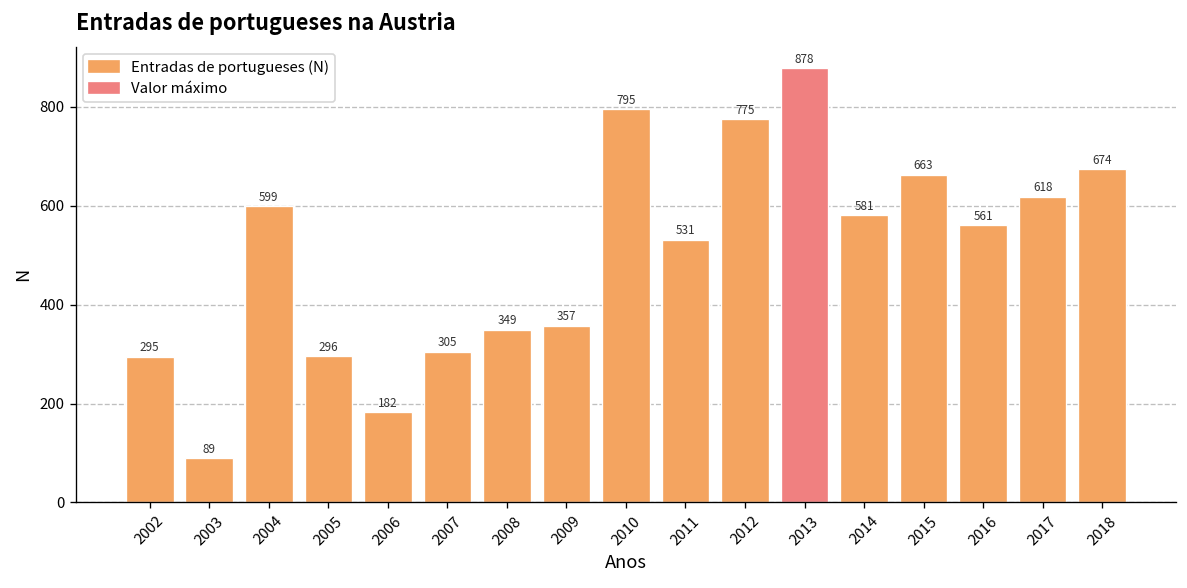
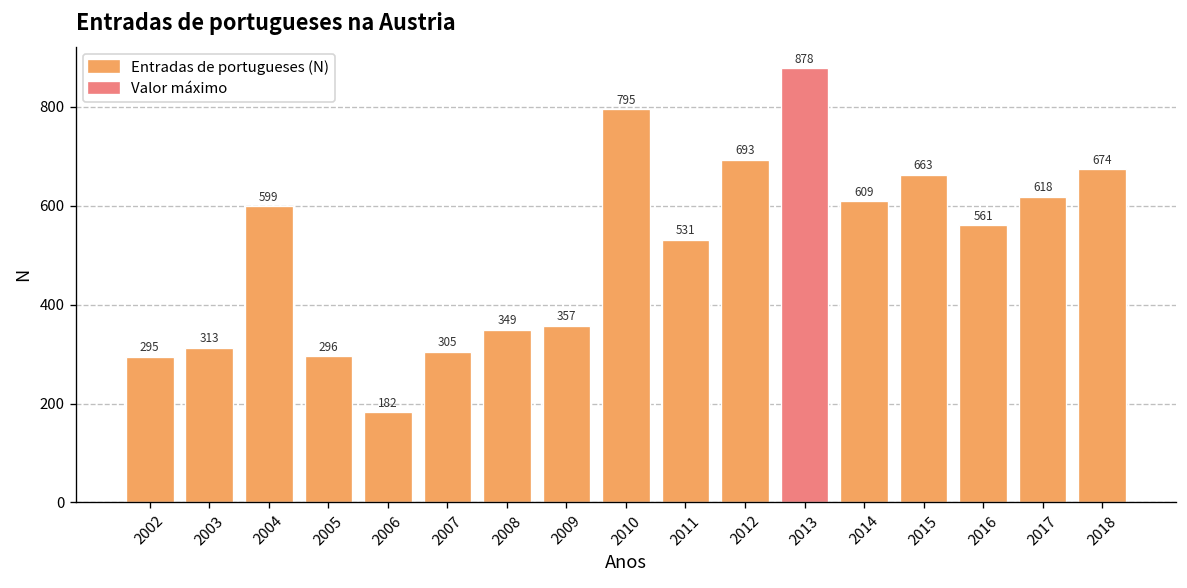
  {
    "2002": 295,
-   "2003": 89,
+   "2003": 313,
    "2004": 599,
    "2005": 296,
    "2006": 182,
    "2007": 305,
    "2008": 349,
    "2009": 357,
    "2010": 795,
    "2011": 531,
-   "2012": 775,
+   "2012": 693,
    "2013": 878,
-   "2014": 581,
+   "2014": 609,
    "2015": 663,
    "2016": 561,
    "2017": 618,
    "2018": 674
  }
